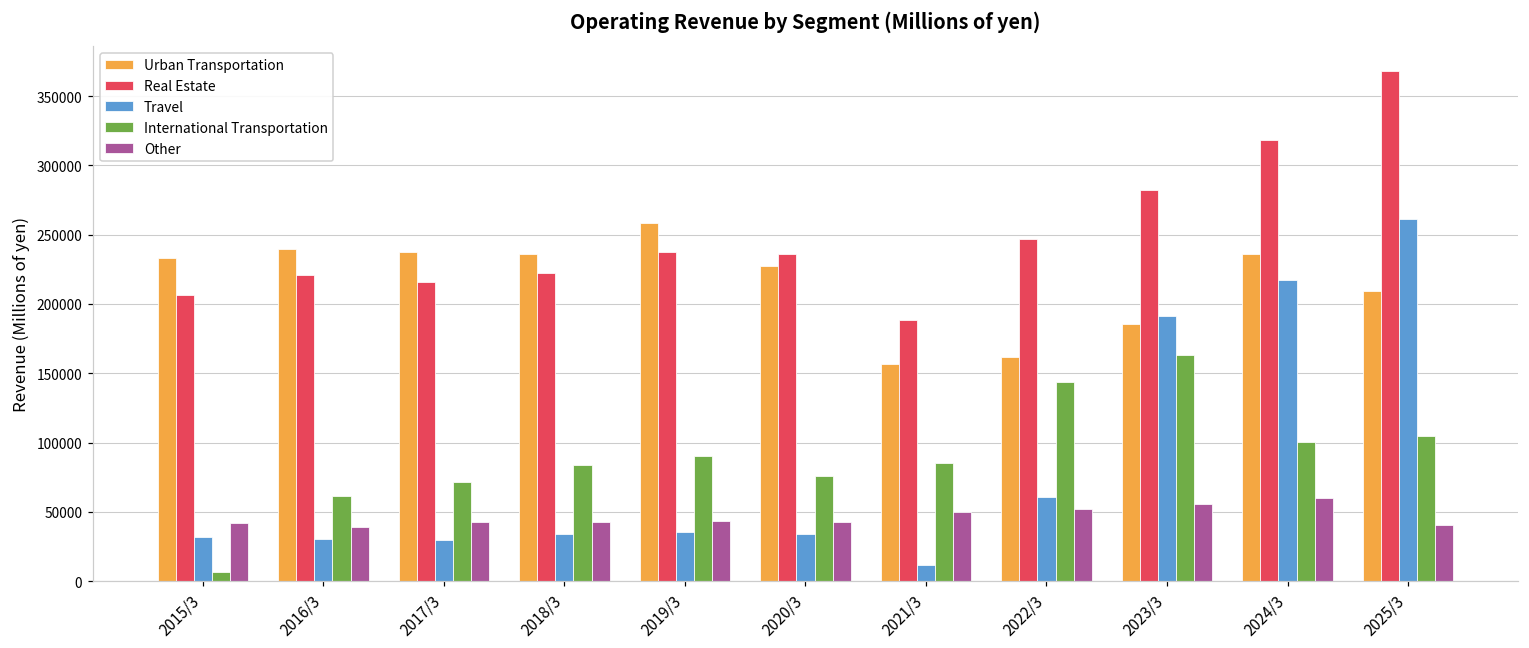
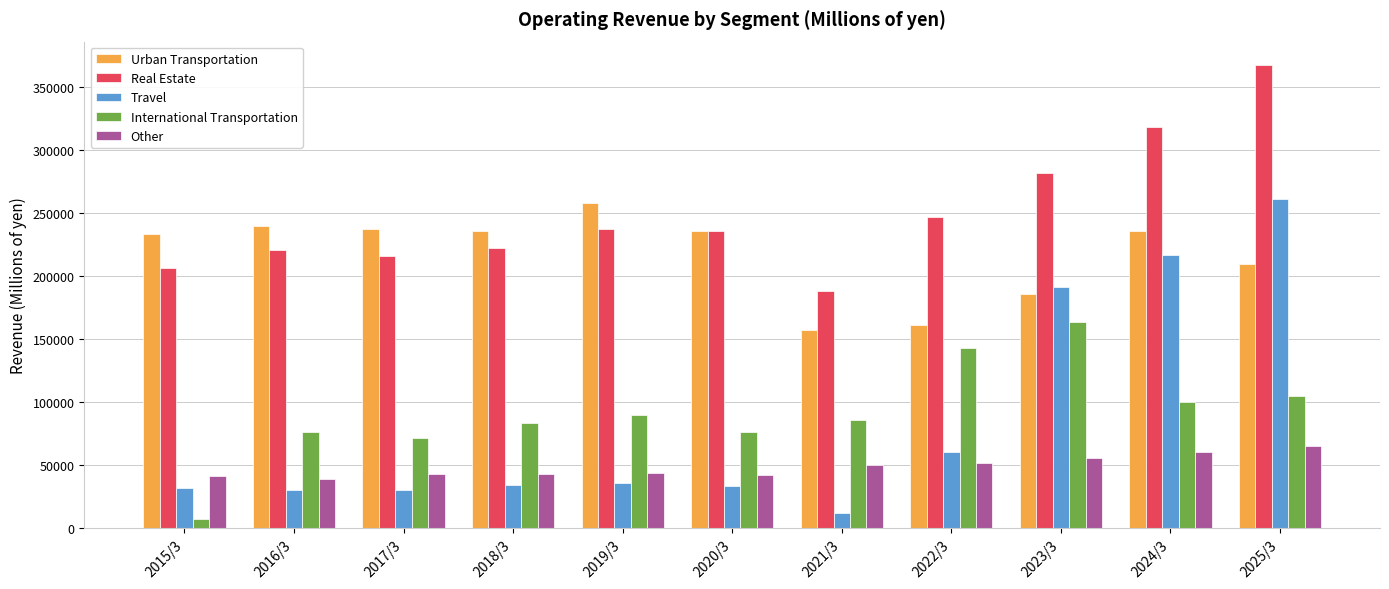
  {
    "Urban Transportation": {
      "2015/3": 233000,
      "2016/3": 240000,
      "2017/3": 237000,
      "2018/3": 236000,
      "2019/3": 258000,
-     "2020/3": 227000,
+     "2020/3": 235000,
      "2021/3": 157000,
      "2022/3": 162000,
      "2023/3": 186000,
      "2024/3": 236000,
      "2025/3": 210000
    },
    "Real Estate": {
      "2015/3": 206000,
      "2016/3": 221000,
      "2017/3": 216000,
      "2018/3": 223000,
      "2019/3": 237000,
      "2020/3": 236000,
      "2021/3": 188000,
      "2022/3": 247000,
      "2023/3": 282000,
      "2024/3": 318000,
      "2025/3": 368000
    },
    "Travel": {
      "2015/3": 32000,
      "2016/3": 31000,
      "2017/3": 30000,
      "2018/3": 34000,
      "2019/3": 36000,
      "2020/3": 34000,
      "2021/3": 12000,
      "2022/3": 60000,
      "2023/3": 191000,
      "2024/3": 217000,
      "2025/3": 261000
    },
    "International Transportation": {
      "2015/3": 7000,
-     "2016/3": 61000,
+     "2016/3": 76000,
      "2017/3": 72000,
      "2018/3": 84000,
      "2019/3": 90000,
      "2020/3": 76000,
      "2021/3": 86000,
      "2022/3": 143000,
      "2023/3": 163000,
      "2024/3": 100000,
      "2025/3": 105000
    },
    "Other": {
      "2015/3": 42000,
      "2016/3": 39000,
      "2017/3": 43000,
      "2018/3": 43000,
      "2019/3": 43000,
      "2020/3": 42000,
      "2021/3": 50000,
      "2022/3": 52000,
      "2023/3": 56000,
      "2024/3": 60000,
-     "2025/3": 41000
+     "2025/3": 65000
    }
  }
